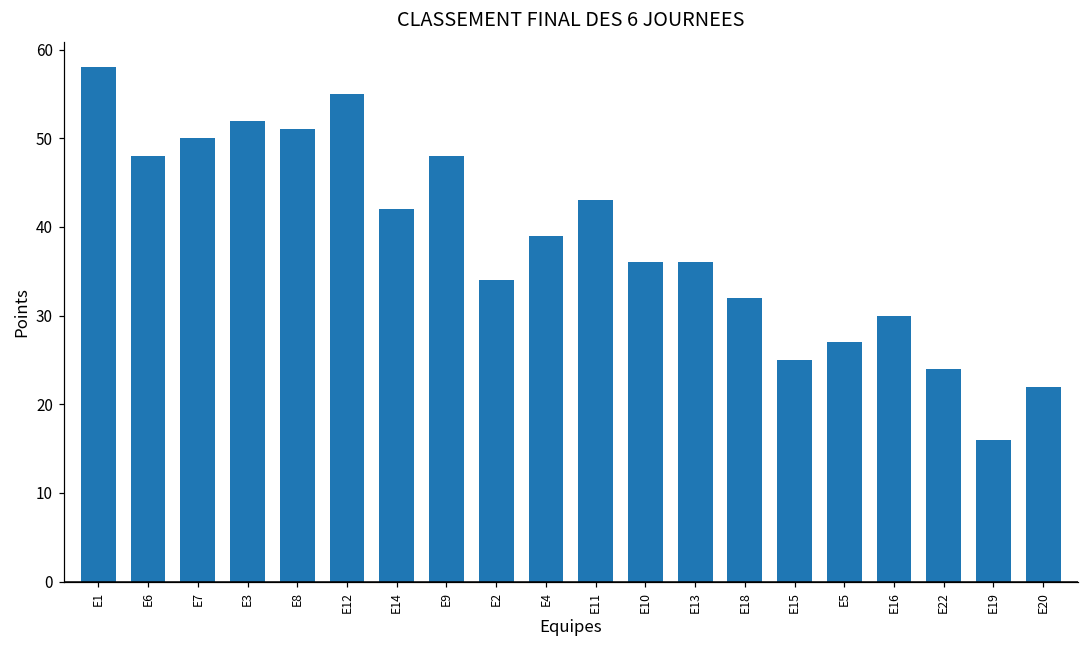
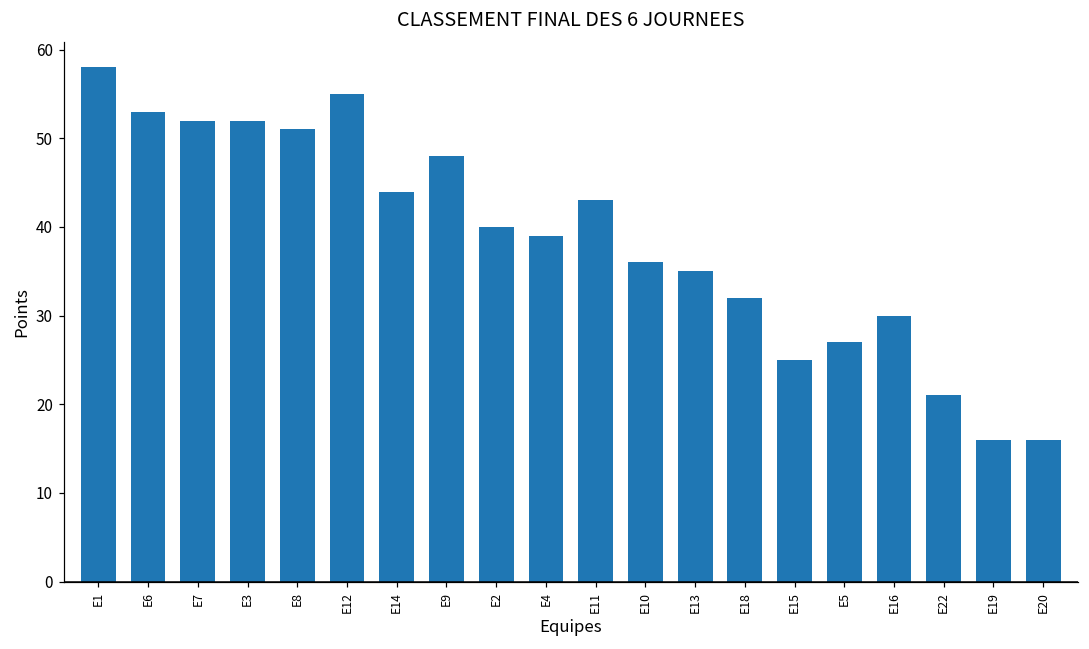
  {
    "E1": 58,
-   "E6": 48,
-   "E7": 50,
+   "E6": 53,
+   "E7": 52,
    "E3": 52,
    "E8": 51,
    "E12": 55,
-   "E14": 42,
+   "E14": 44,
    "E9": 48,
-   "E2": 34,
+   "E2": 40,
    "E4": 39,
    "E11": 43,
    "E10": 36,
-   "E13": 36,
+   "E13": 35,
    "E18": 32,
    "E15": 25,
    "E5": 27,
    "E16": 30,
-   "E22": 24,
+   "E22": 21,
    "E19": 16,
-   "E20": 22
+   "E20": 16
  }
